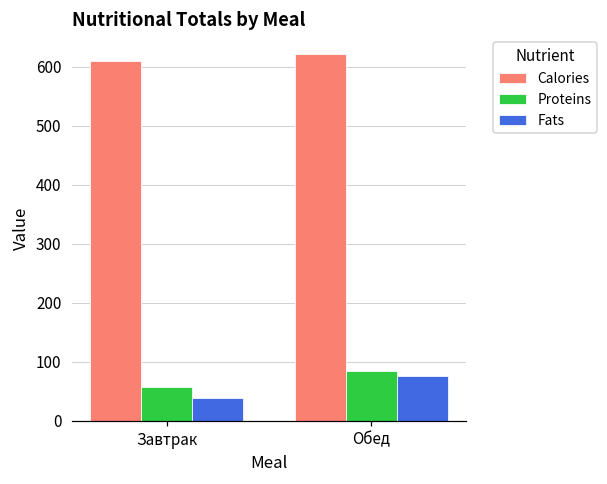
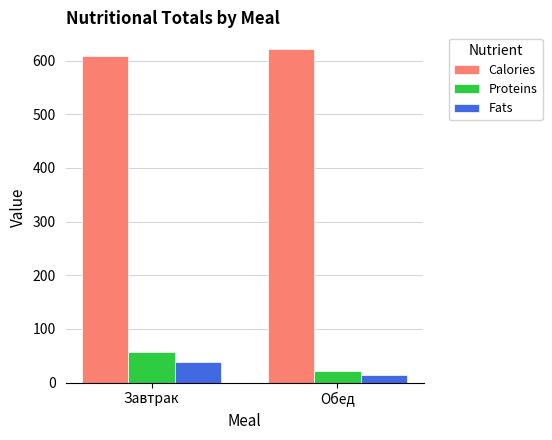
  {
    "Calories": {
      "Завтрак": 610,
      "Обед": 620
    },
    "Proteins": {
      "Завтрак": 60,
-     "Обед": 80
+     "Обед": 20
    },
    "Fats": {
      "Завтрак": 40,
-     "Обед": 80
+     "Обед": 10
    }
  }
